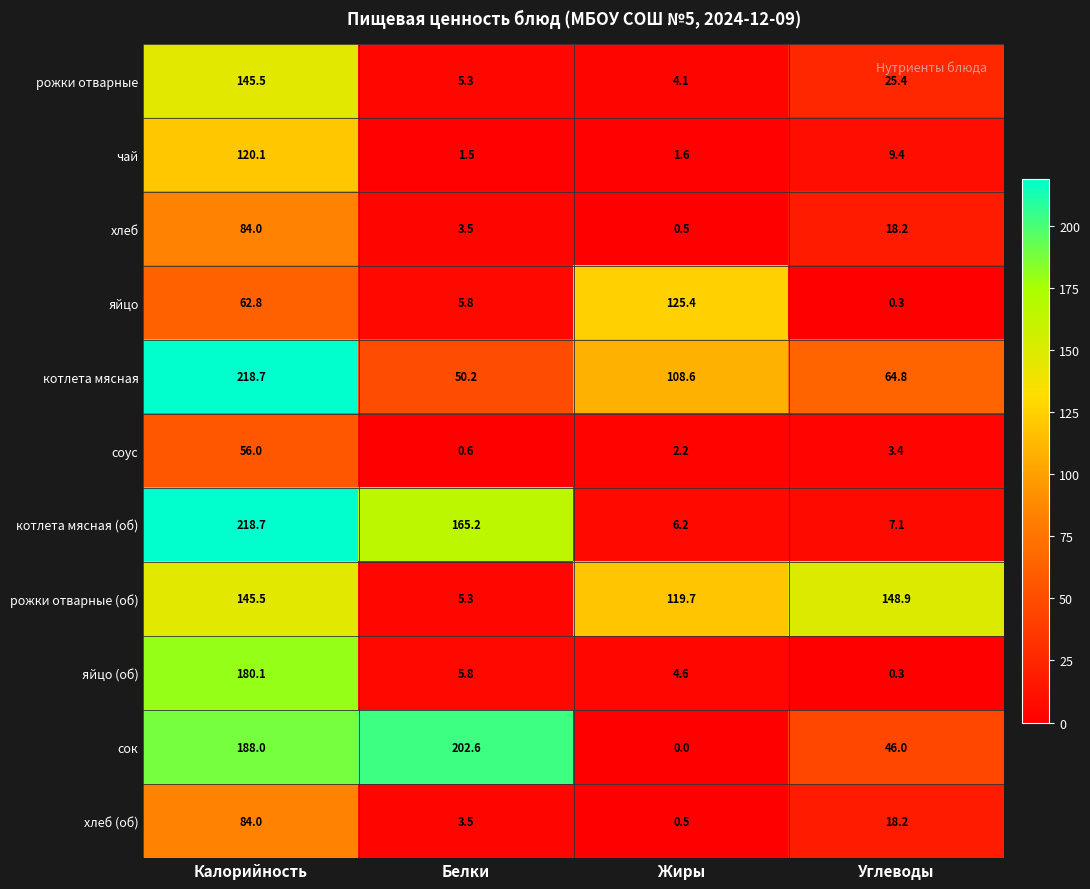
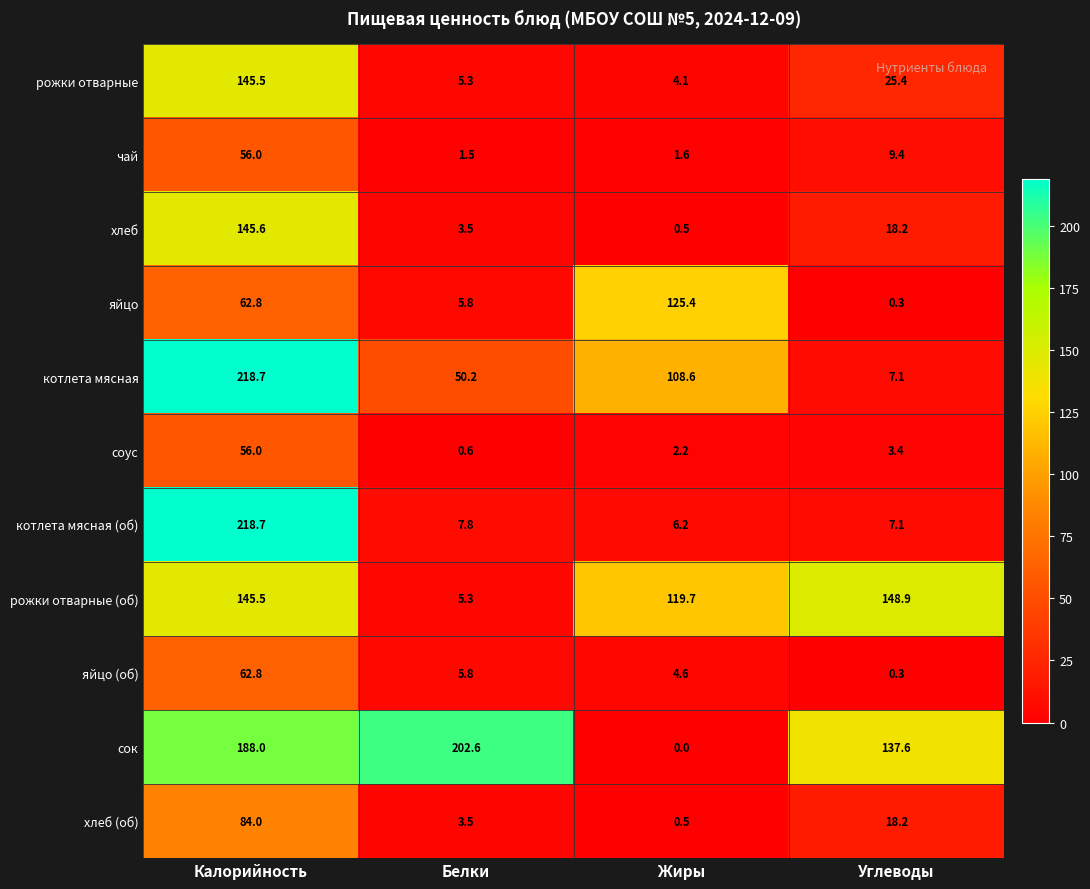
  {
    "рожки отварные": {
      "Калорийность": 145.5,
      "Белки": 5.3,
      "Жиры": 4.1
    },
    "чай": {
-     "Калорийность": 120.1,
+     "Калорийность": 56.0,
      "Белки": 1.5,
      "Жиры": 1.6,
      "Углеводы": 9.4
    },
    "хлеб": {
-     "Калорийность": 84.0,
+     "Калорийность": 145.6,
      "Белки": 3.5,
      "Жиры": 0.5,
      "Углеводы": 18.2
    },
    "яйцо": {
      "Калорийность": 62.8,
      "Белки": 5.8,
      "Жиры": 125.4,
      "Углеводы": 0.3
    },
    "котлета мясная": {
      "Калорийность": 218.7,
      "Белки": 50.2,
      "Жиры": 108.6,
-     "Углеводы": 64.8
+     "Углеводы": 7.1
    },
    "соус": {
      "Калорийность": 56.0,
      "Белки": 0.6,
      "Жиры": 2.2,
      "Углеводы": 3.4
    },
    "котлета мясная (об)": {
      "Калорийность": 218.7,
-     "Белки": 165.2,
+     "Белки": 7.8,
      "Жиры": 6.2,
      "Углеводы": 7.1
    },
    "рожки отварные (об)": {
      "Калорийность": 145.5,
      "Белки": 5.3,
      "Жиры": 119.7,
      "Углеводы": 148.9
    },
    "яйцо (об)": {
-     "Калорийность": 180.1,
+     "Калорийность": 62.8,
      "Белки": 5.8,
      "Жиры": 4.6,
      "Углеводы": 0.3
    },
    "сок": {
      "Калорийность": 188.0,
      "Белки": 202.6,
      "Жиры": 0.0,
-     "Углеводы": 46.0
+     "Углеводы": 137.6
    },
    "хлеб (об)": {
      "Калорийность": 84.0,
      "Белки": 3.5,
      "Жиры": 0.5,
      "Углеводы": 18.2
    }
  }
